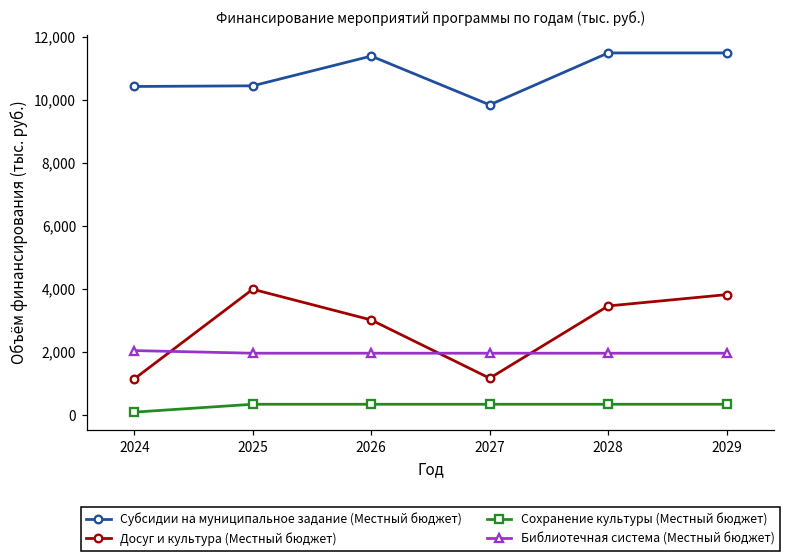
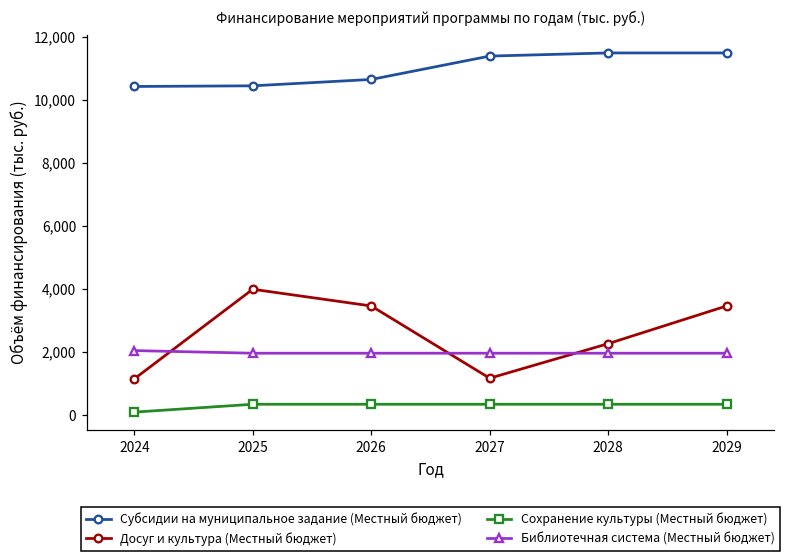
  {
    "Субсидии на муниципальное задание (Местный бюджет)": {
      "2024": "10,400",
      "2025": "10,500",
-     "2026": "11,400",
-     "2027": "9,900",
+     "2026": "10,700",
+     "2027": "11,400",
      "2028": "11,500",
      "2029": "11,500"
    },
    "Досуг и культура (Местный бюджет)": {
      "2024": "1,200",
      "2025": "4,000",
-     "2026": "3,000",
+     "2026": "3,500",
      "2027": "1,200",
-     "2028": "3,500",
-     "2029": "3,800"
+     "2028": "2,300",
+     "2029": "3,500"
    },
    "Сохранение культуры (Местный бюджет)": {
      "2024": "100",
      "2025": "400",
      "2026": "400",
      "2027": "400",
      "2028": "400",
      "2029": "400"
    },
    "Библиотечная система (Местный бюджет)": {
      "2024": "2,100",
      "2025": "2,000",
      "2026": "2,000",
      "2027": "2,000",
      "2028": "2,000",
      "2029": "2,000"
    }
  }
